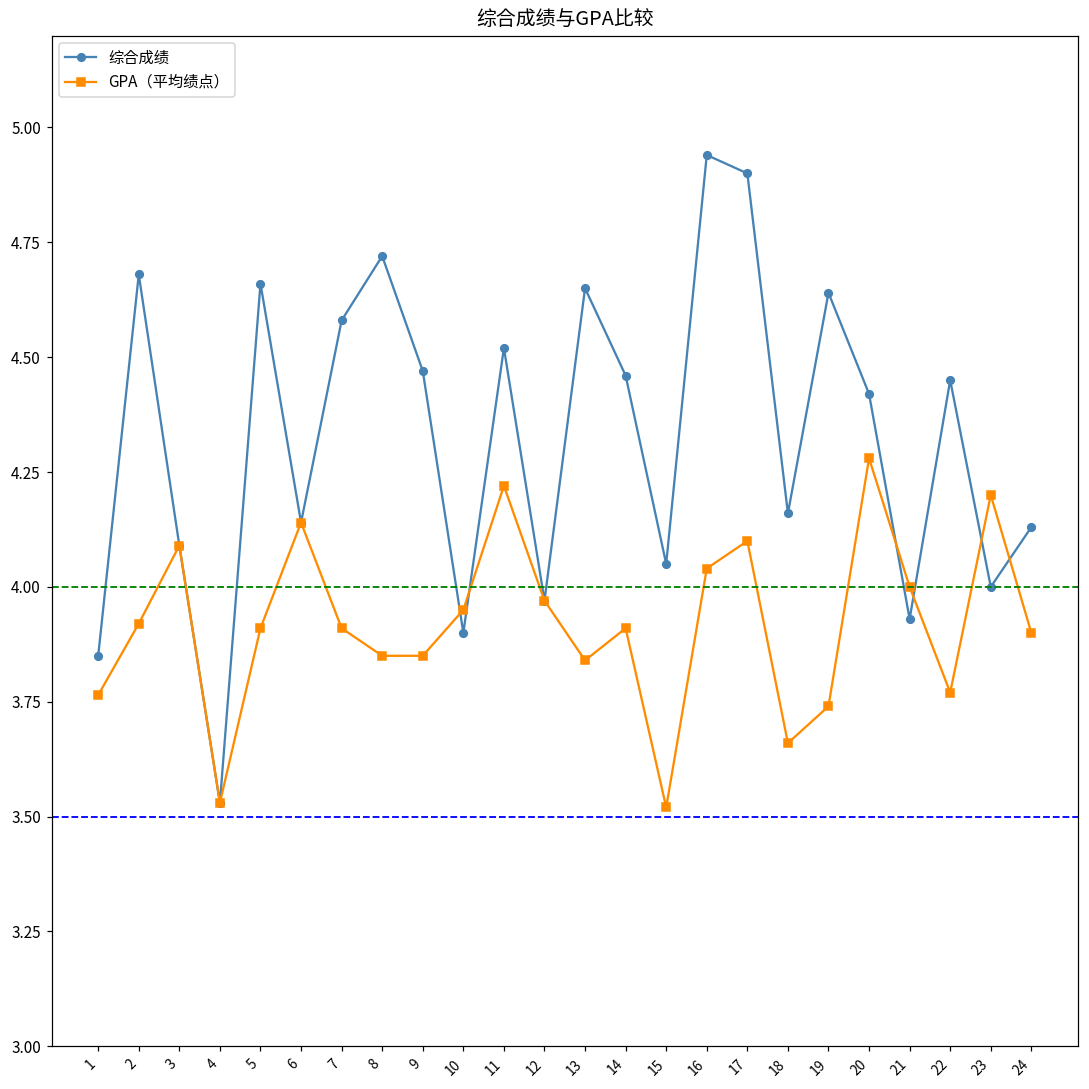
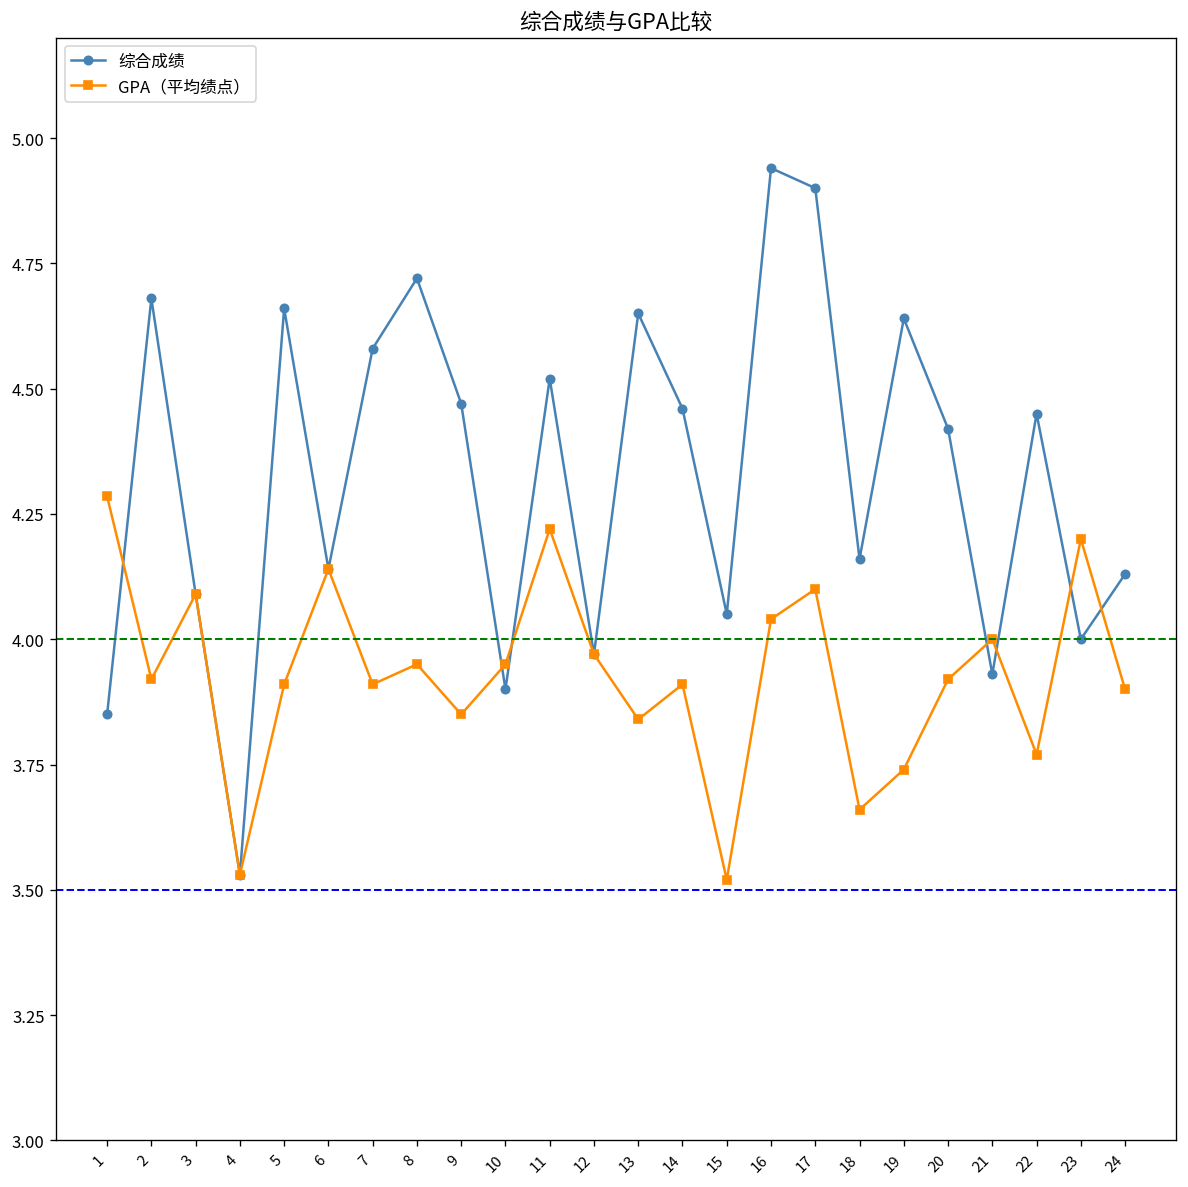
  {
    "综合成绩": {
      "1": 3.85,
      "2": 4.68,
      "5": 4.66,
      "7": 4.58,
      "8": 4.72,
      "9": 4.47,
      "10": 3.90,
      "11": 4.52,
      "13": 4.65,
      "14": 4.46,
      "15": 4.05,
      "16": 4.94,
      "17": 4.90,
      "18": 4.16,
      "19": 4.64,
      "20": 4.42,
      "21": 3.93,
      "22": 4.45,
      "23": 4.00,
      "24": 4.13
    },
    "GPA（平均绩点）": {
-     "1": 3.76,
+     "1": 4.28,
      "2": 3.92,
      "5": 3.91,
      "7": 3.91,
-     "8": 3.85,
+     "8": 3.95,
      "9": 3.85,
      "10": 3.95,
      "11": 4.22,
      "13": 3.84,
      "14": 3.91,
      "15": 3.52,
      "16": 4.04,
      "17": 4.10,
      "18": 3.66,
      "19": 3.74,
-     "20": 4.28,
+     "20": 3.92,
      "21": 4.00,
      "22": 3.77,
      "23": 4.20,
      "24": 3.90
    }
  }
